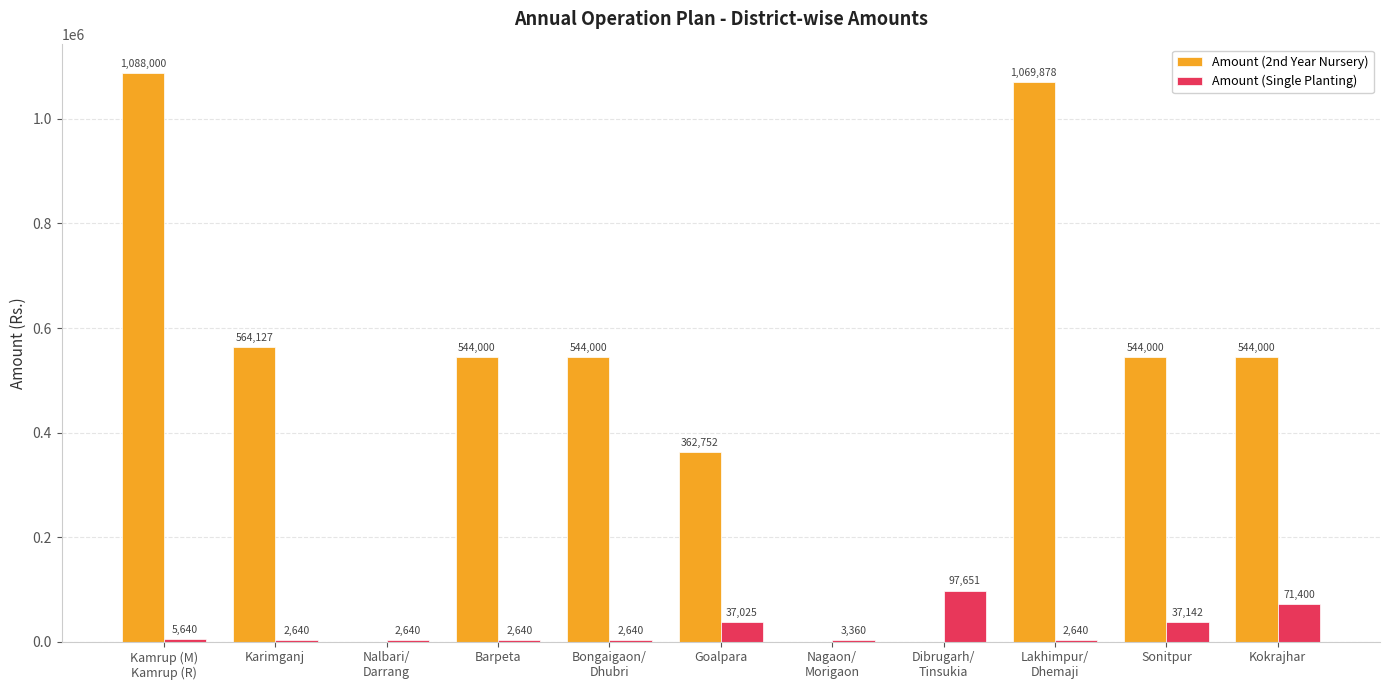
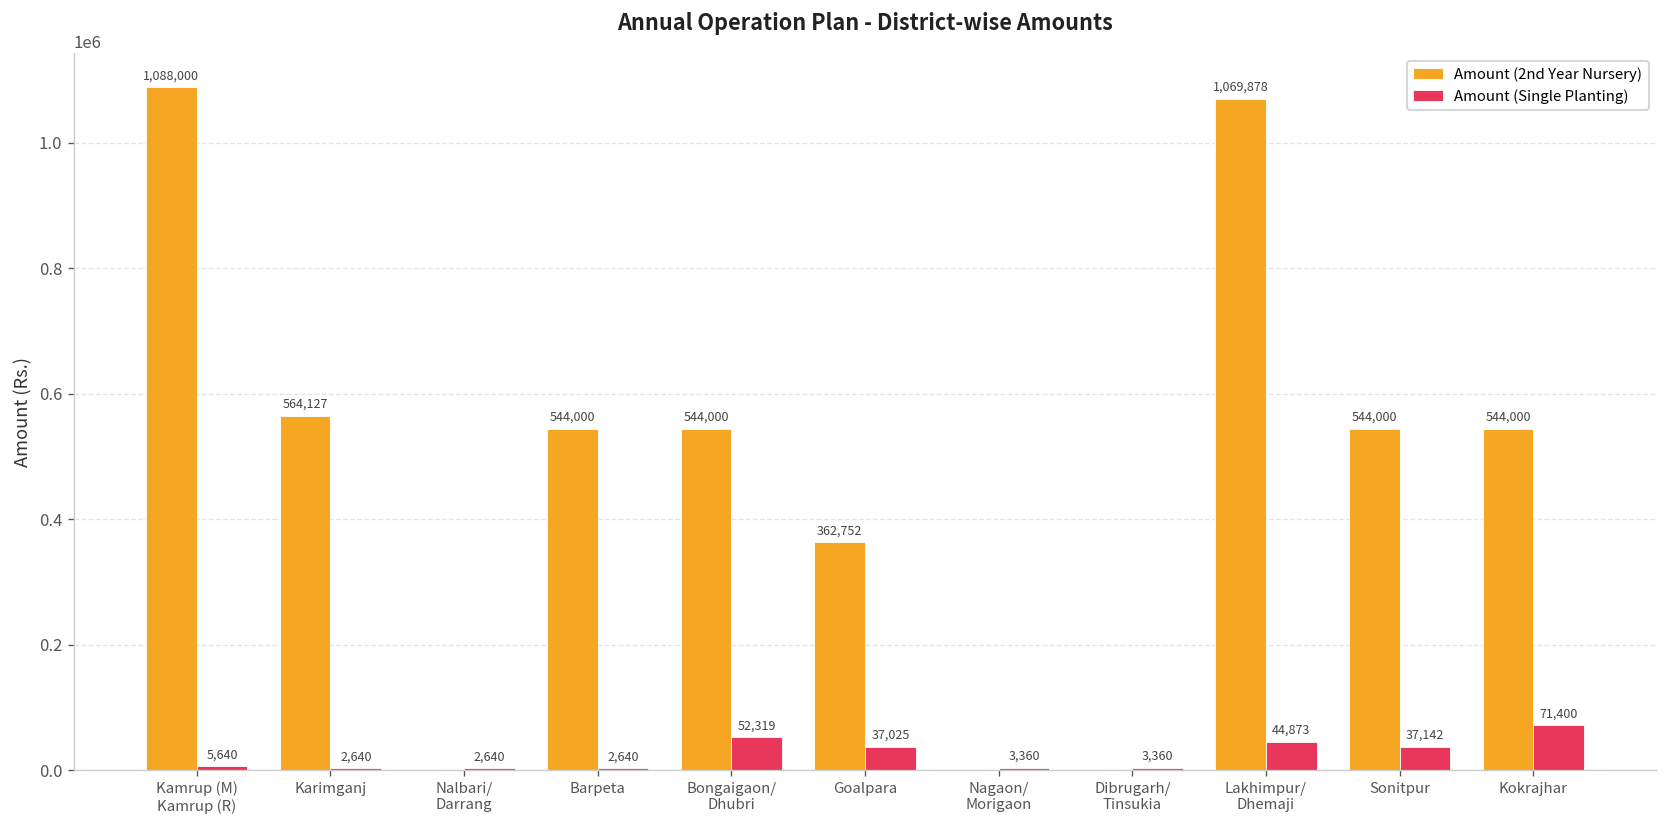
  {
    "Amount (2nd Year Nursery)": {
      "Kamrup (M) Kamrup (R)": "1,088,000",
      "Karimganj": "564,127",
      "Barpeta": "544,000",
      "Bongaigaon/ Dhubri": "544,000",
      "Goalpara": "362,752",
      "Lakhimpur/ Dhemaji": "1,069,878",
      "Sonitpur": "544,000",
      "Kokrajhar": "544,000"
    },
    "Amount (Single Planting)": {
      "Kamrup (M) Kamrup (R)": "5,640",
      "Karimganj": "2,640",
      "Nalbari/ Darrang": "2,640",
      "Barpeta": "2,640",
-     "Bongaigaon/ Dhubri": "2,640",
+     "Bongaigaon/ Dhubri": "52,319",
      "Goalpara": "37,025",
      "Nagaon/ Morigaon": "3,360",
-     "Dibrugarh/ Tinsukia": "97,651",
-     "Lakhimpur/ Dhemaji": "2,640",
+     "Dibrugarh/ Tinsukia": "3,360",
+     "Lakhimpur/ Dhemaji": "44,873",
      "Sonitpur": "37,142",
      "Kokrajhar": "71,400"
    }
  }
